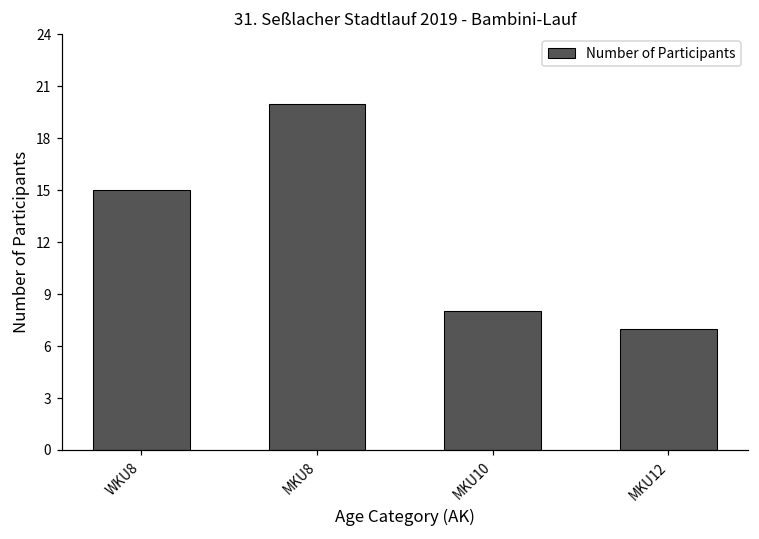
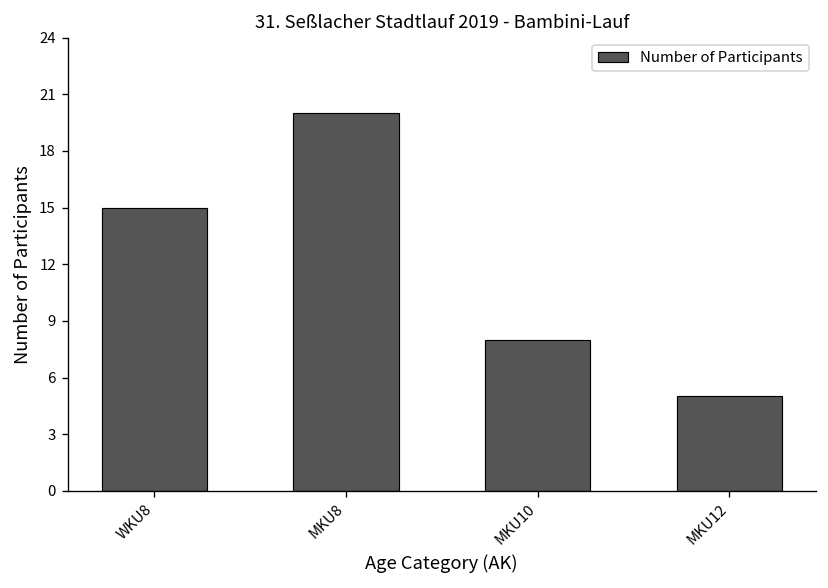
  {
    "WKU8": 15,
    "MKU8": 20,
    "MKU10": 8,
-   "MKU12": 7
+   "MKU12": 5
  }
